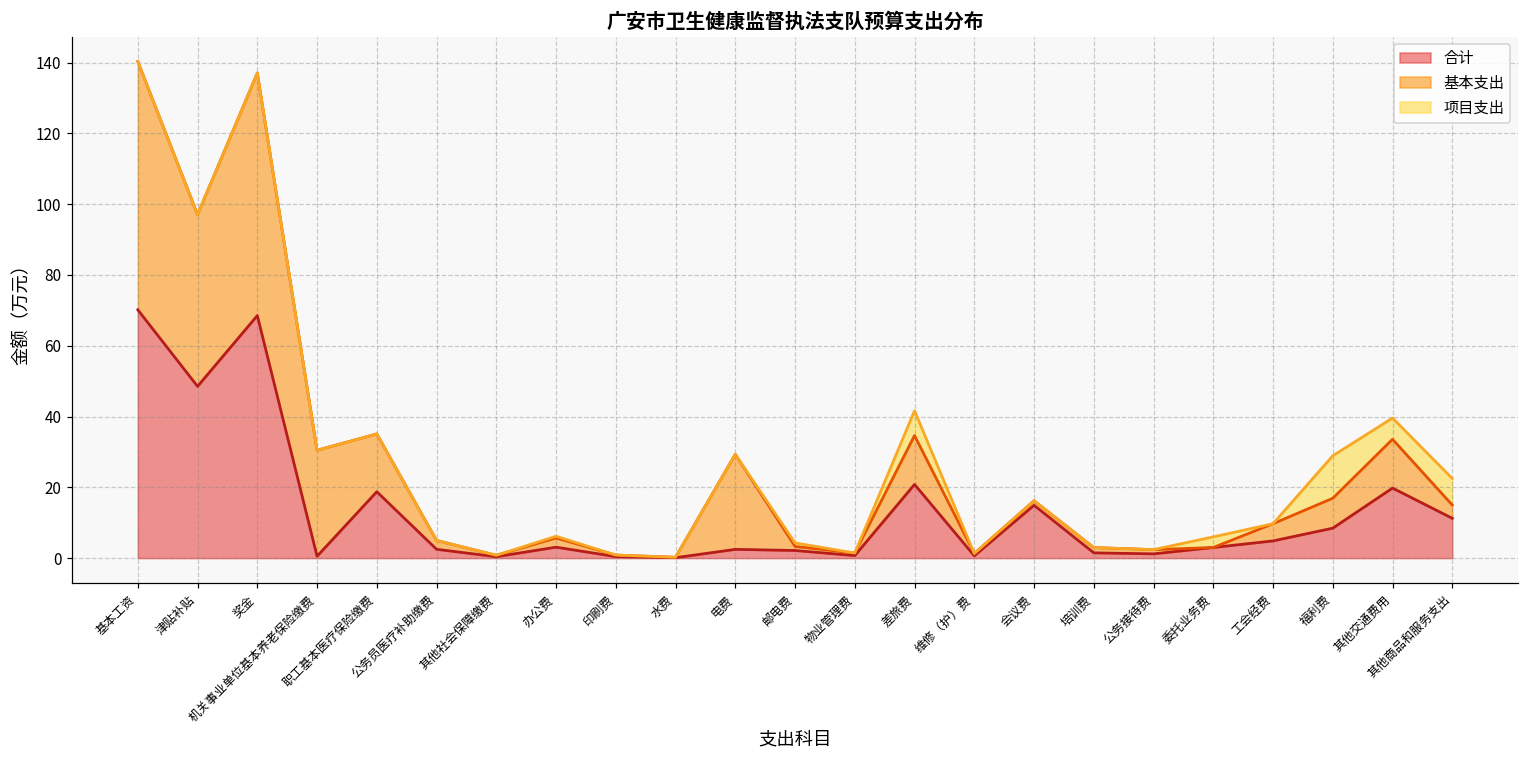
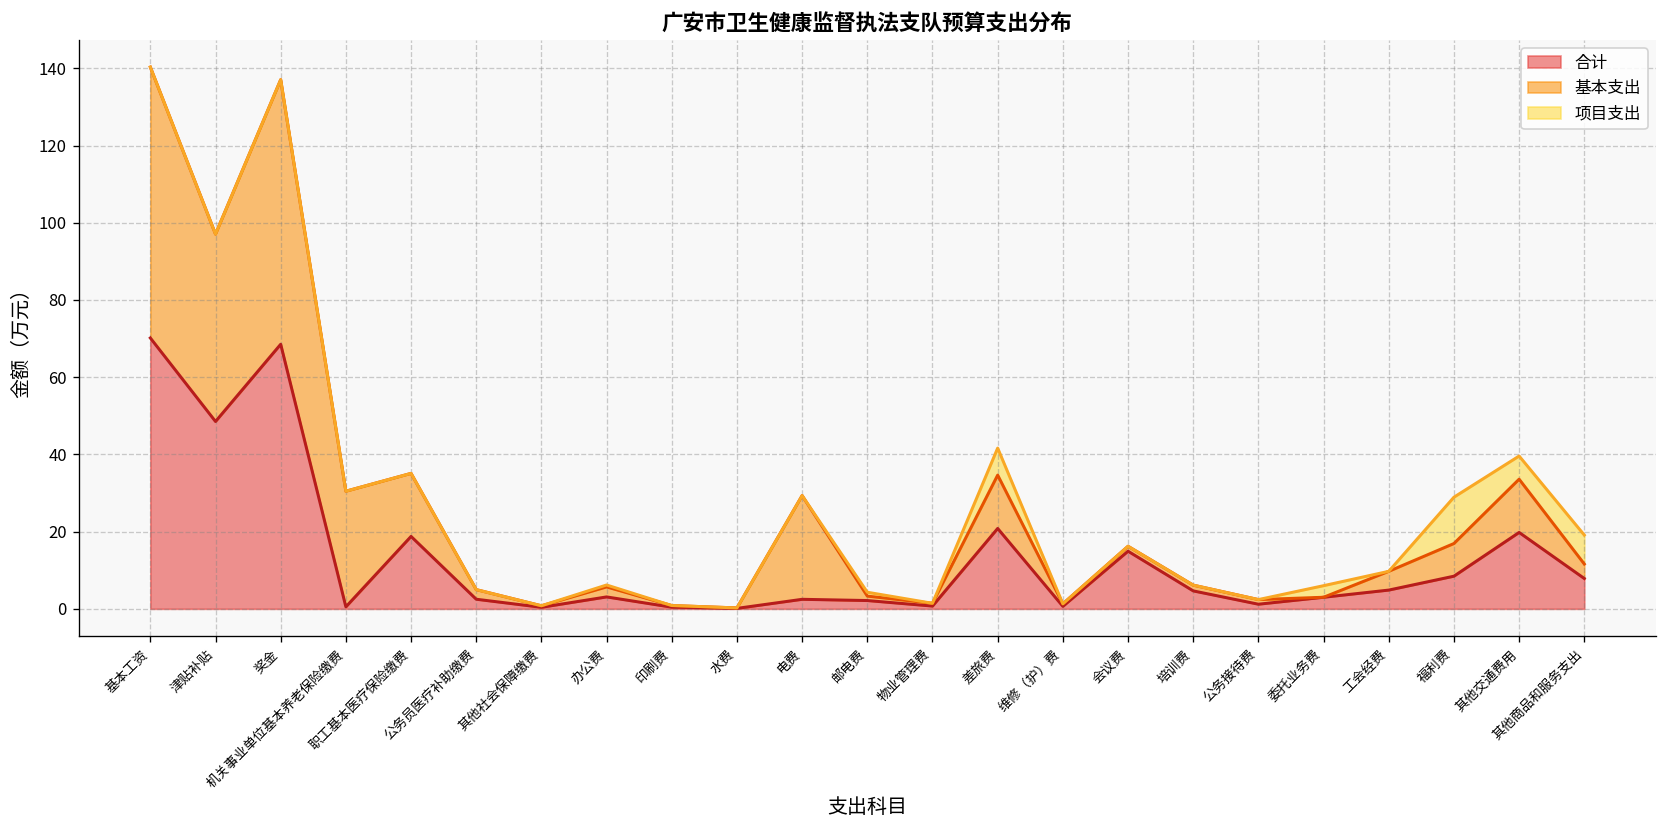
  {
    "合计": {
      "基本工资": 70,
      "津贴补贴": 49,
      "奖金": 69,
      "机关事业单位基本养老保险缴费": 1,
      "职工基本医疗保险缴费": 19,
      "公务员医疗补助缴费": 2,
      "办公费": 3,
      "电费": 2,
      "邮电费": 2,
      "差旅费": 21,
      "会议费": 15,
-     "培训费": 1,
+     "培训费": 5,
      "公务接待费": 1,
      "工会经费": 5,
      "福利费": 8,
      "其他交通费用": 20,
-     "其他商品和服务支出": 11
+     "其他商品和服务支出": 8
    },
    "基本支出": {
      "邮电费": 1,
      "差旅费": 14,
      "福利费": 8,
      "其他交通费用": 14,
      "其他商品和服务支出": 4
    },
    "项目支出": {
      "邮电费": 1,
      "差旅费": 7,
      "委托业务费": 3,
      "福利费": 12,
      "其他交通费用": 6,
      "其他商品和服务支出": 8
    }
  }
